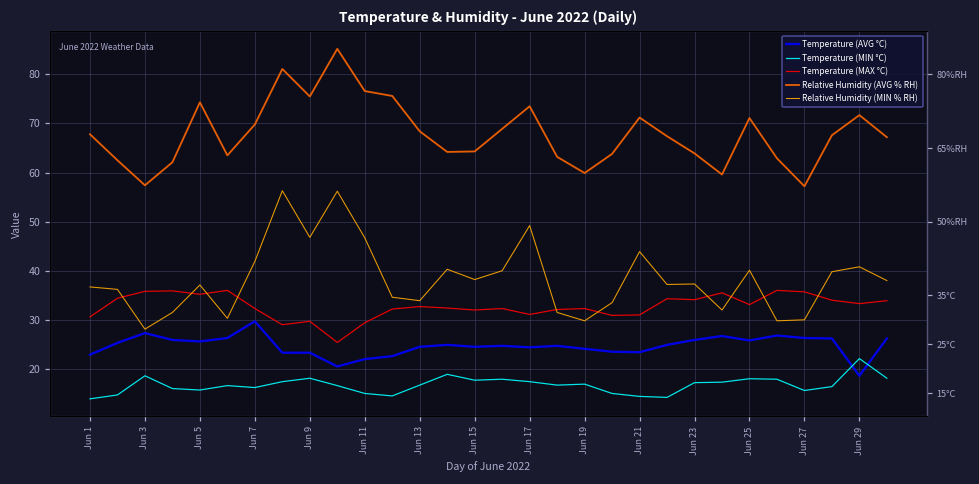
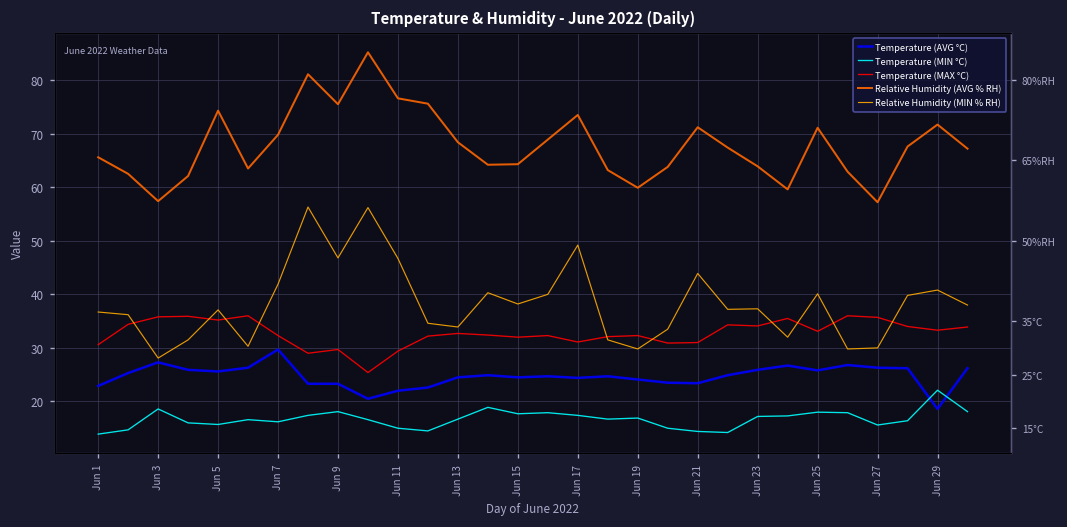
  {
    "Temperature (AVG °C)": {
      "Jun 1": 23,
      "Jun 3": 27,
      "Jun 5": 26,
      "Jun 7": 30,
      "Jun 9": 23,
      "Jun 11": 22,
      "Jun 13": 25,
      "Jun 15": 25,
      "Jun 17": 24,
      "Jun 19": 24,
      "Jun 21": 23,
      "Jun 23": 26,
      "Jun 25": 26,
      "Jun 27": 26,
      "Jun 29": 19
    },
    "Temperature (MIN °C)": {
      "Jun 1": 14,
      "Jun 3": 19,
      "Jun 5": 16,
      "Jun 7": 16,
      "Jun 9": 18,
      "Jun 11": 15,
      "Jun 13": 17,
      "Jun 15": 18,
      "Jun 17": 17,
      "Jun 19": 17,
      "Jun 21": 14,
      "Jun 23": 17,
      "Jun 25": 18,
      "Jun 27": 16,
      "Jun 29": 22
    },
    "Temperature (MAX °C)": {
      "Jun 1": 31,
      "Jun 3": 36,
      "Jun 5": 35,
      "Jun 7": 32,
      "Jun 9": 30,
      "Jun 11": 29,
      "Jun 13": 33,
      "Jun 15": 32,
      "Jun 17": 31,
      "Jun 19": 32,
      "Jun 21": 31,
      "Jun 23": 34,
      "Jun 25": 33,
      "Jun 27": 36,
      "Jun 29": 33
    },
    "Relative Humidity (AVG % RH)": {
-     "Jun 1": 68,
+     "Jun 1": 66,
      "Jun 3": 57,
      "Jun 5": 74,
      "Jun 7": 70,
      "Jun 9": 76,
      "Jun 11": 77,
      "Jun 13": 68,
      "Jun 15": 64,
      "Jun 17": 74,
      "Jun 19": 60,
      "Jun 21": 71,
      "Jun 23": 64,
      "Jun 25": 71,
      "Jun 27": 57,
      "Jun 29": 72
    },
    "Relative Humidity (MIN % RH)": {
      "Jun 1": 37,
      "Jun 3": 28,
      "Jun 5": 37,
      "Jun 7": 42,
      "Jun 9": 47,
      "Jun 11": 47,
      "Jun 13": 34,
      "Jun 15": 38,
      "Jun 17": 49,
      "Jun 19": 30,
      "Jun 21": 44,
      "Jun 23": 37,
      "Jun 25": 40,
      "Jun 27": 30,
      "Jun 29": 41
    }
  }
